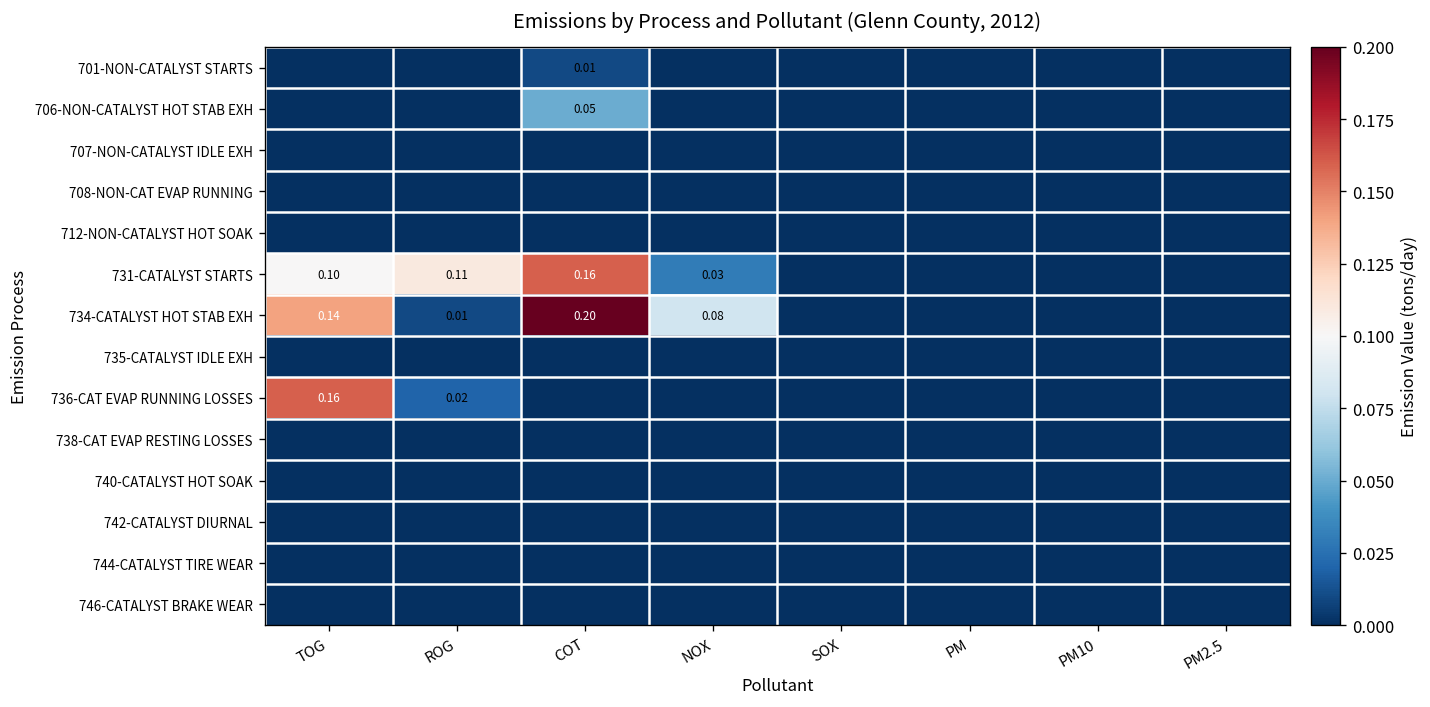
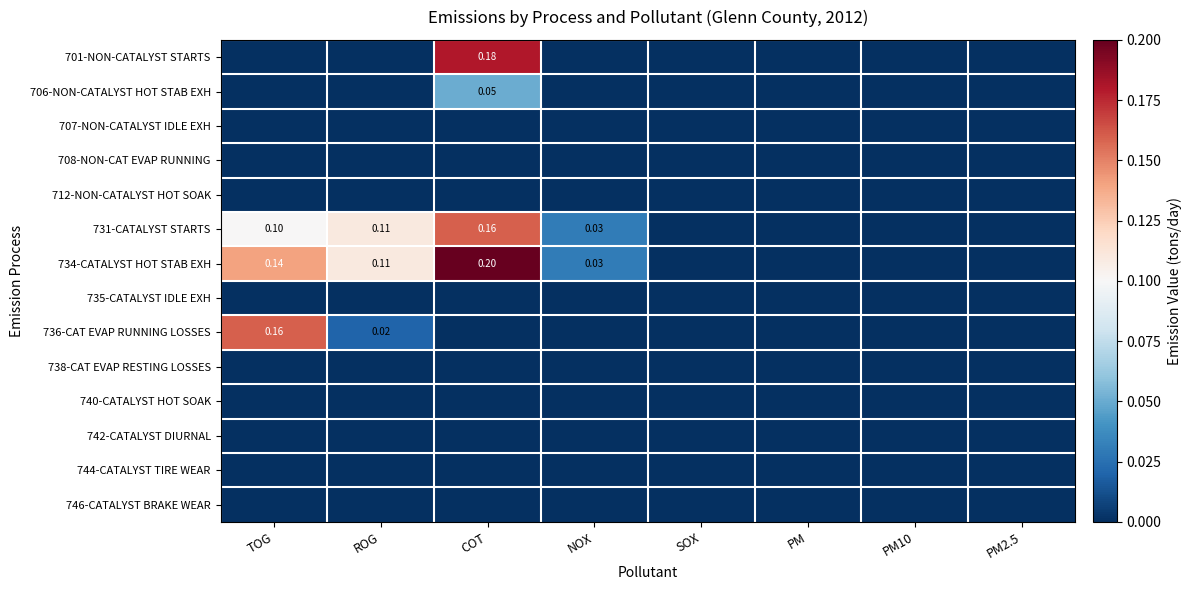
  {
    "701-NON-CATALYST STARTS": {
-     "COT": 0.01
+     "COT": 0.18
    },
    "706-NON-CATALYST HOT STAB EXH": {
      "COT": 0.05
    },
    "731-CATALYST STARTS": {
      "TOG": 0.10,
      "ROG": 0.11,
      "COT": 0.16,
      "NOX": 0.03
    },
    "734-CATALYST HOT STAB EXH": {
      "TOG": 0.14,
-     "ROG": 0.01,
+     "ROG": 0.11,
      "COT": 0.20,
-     "NOX": 0.08
+     "NOX": 0.03
    },
    "736-CAT EVAP RUNNING LOSSES": {
      "TOG": 0.16,
      "ROG": 0.02
    }
  }
